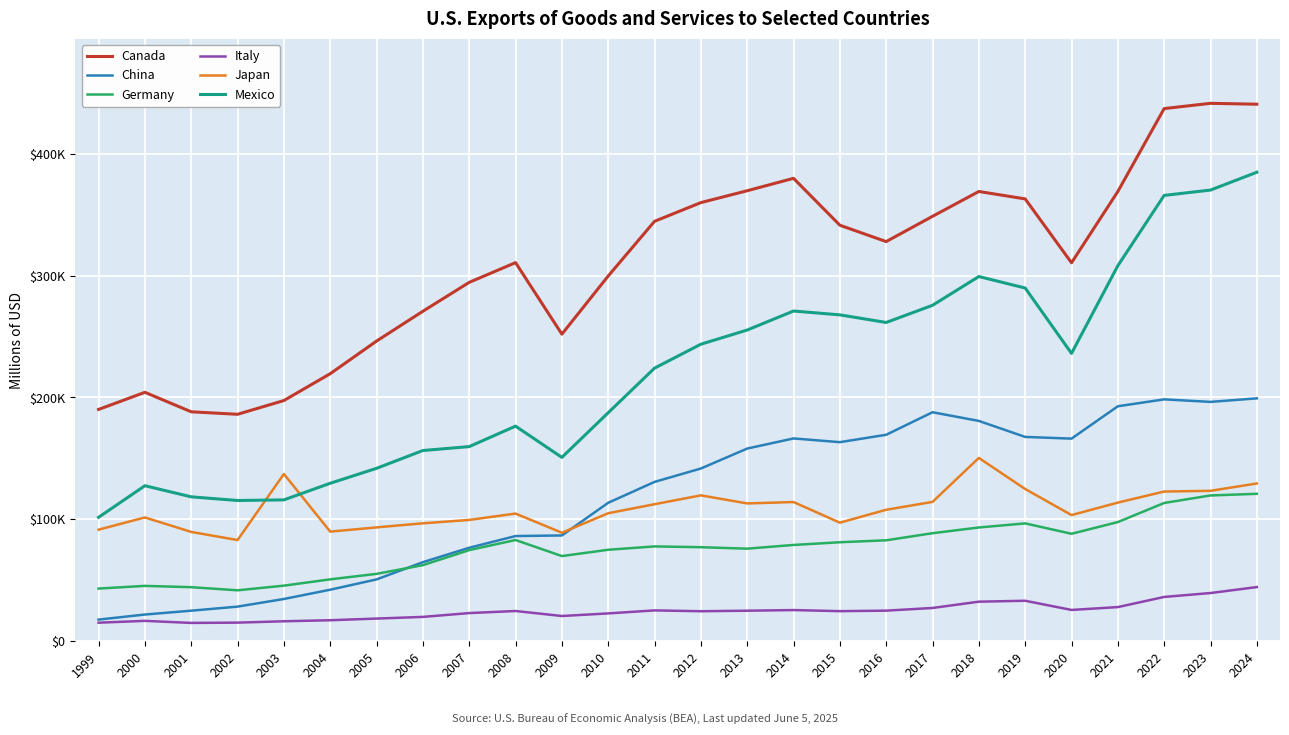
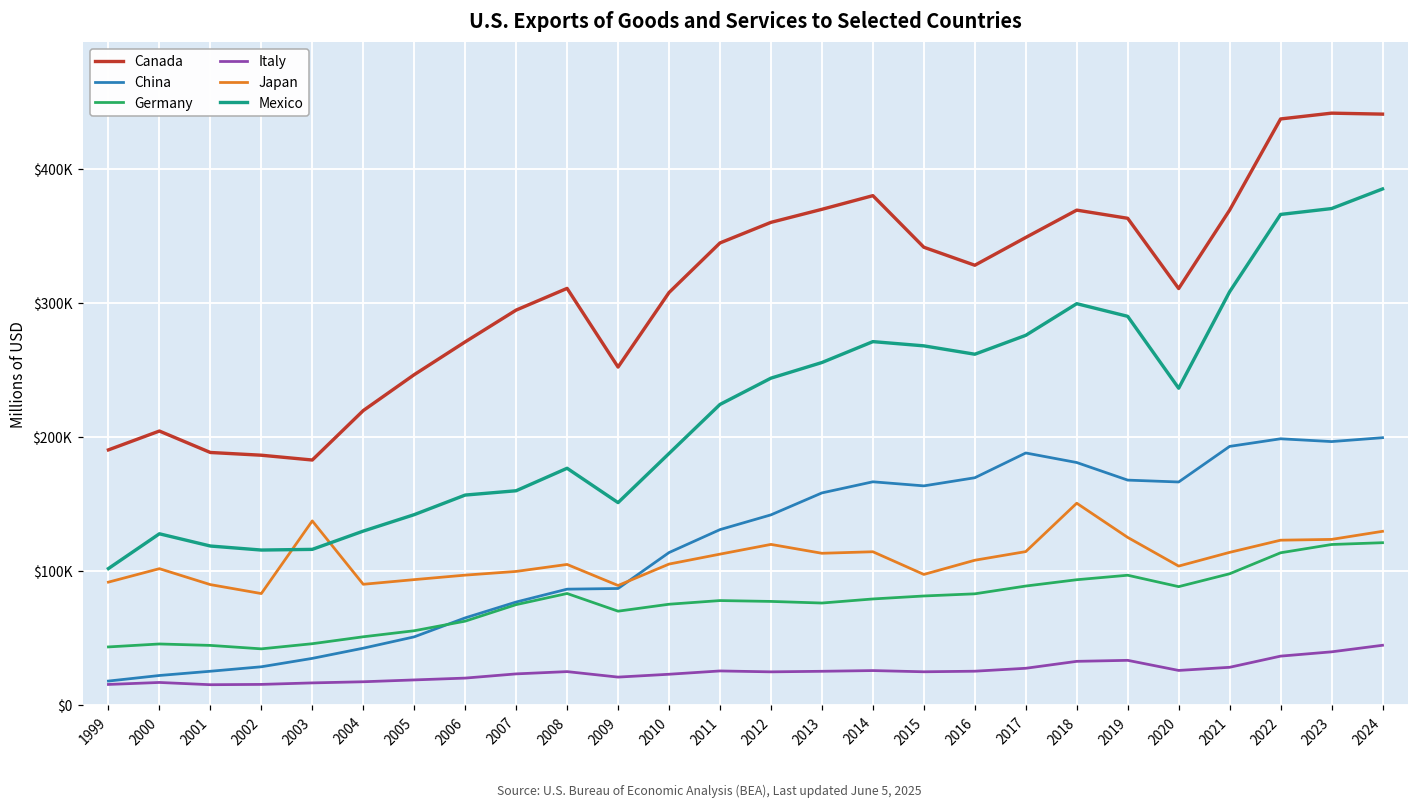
  {
    "Canada": {
      "1999": "$190000",
      "2000": "$204000",
      "2001": "$188000",
      "2002": "$186000",
-     "2003": "$197000",
+     "2003": "$183000",
      "2004": "$220000",
      "2005": "$246000",
      "2006": "$271000",
      "2007": "$294000",
      "2008": "$311000",
      "2009": "$252000",
-     "2010": "$300000",
+     "2010": "$308000",
      "2011": "$345000",
      "2012": "$360000",
      "2013": "$370000",
      "2014": "$380000",
      "2015": "$341000",
      "2016": "$328000",
      "2017": "$349000",
      "2018": "$369000",
      "2019": "$363000",
      "2020": "$311000",
      "2021": "$369000",
      "2022": "$437000",
      "2023": "$441000",
      "2024": "$441000"
    },
    "China": {
      "1999": "$18000",
      "2000": "$22000",
      "2001": "$25000",
      "2002": "$28000",
      "2003": "$35000",
      "2004": "$42000",
      "2005": "$51000",
      "2006": "$65000",
      "2008": "$86000",
      "2009": "$87000",
      "2010": "$114000",
      "2011": "$131000",
      "2012": "$142000",
      "2013": "$158000",
      "2014": "$166000",
      "2015": "$163000",
      "2016": "$169000",
      "2017": "$188000",
      "2018": "$181000",
      "2019": "$168000",
      "2020": "$166000",
      "2021": "$193000",
      "2022": "$198000",
      "2023": "$196000",
      "2024": "$199000"
    },
    "Italy": {
      "1999": "$15000",
      "2000": "$17000",
      "2001": "$15000",
      "2002": "$15000",
      "2003": "$16000",
      "2004": "$17000",
      "2005": "$19000",
      "2006": "$20000",
      "2007": "$23000",
      "2008": "$25000",
      "2009": "$21000",
      "2010": "$23000",
      "2011": "$25000",
      "2012": "$25000",
      "2013": "$25000",
      "2014": "$26000",
      "2015": "$25000",
      "2016": "$25000",
      "2017": "$27000",
      "2018": "$32000",
      "2019": "$33000",
      "2020": "$26000",
      "2021": "$28000",
      "2022": "$36000",
      "2023": "$40000",
      "2024": "$44000"
    },
    "Japan": {
      "1999": "$92000",
      "2000": "$102000",
      "2001": "$90000",
      "2002": "$83000",
      "2003": "$137000",
      "2004": "$90000",
      "2005": "$93000",
      "2006": "$97000",
      "2007": "$100000",
      "2008": "$105000",
      "2009": "$89000",
      "2010": "$105000",
      "2011": "$112000",
      "2012": "$120000",
      "2013": "$113000",
      "2014": "$114000",
      "2015": "$97000",
      "2016": "$108000",
      "2017": "$114000",
      "2018": "$150000",
      "2019": "$125000",
      "2020": "$103000",
      "2021": "$114000",
      "2022": "$123000",
      "2023": "$123000",
      "2024": "$129000"
    }
  }
